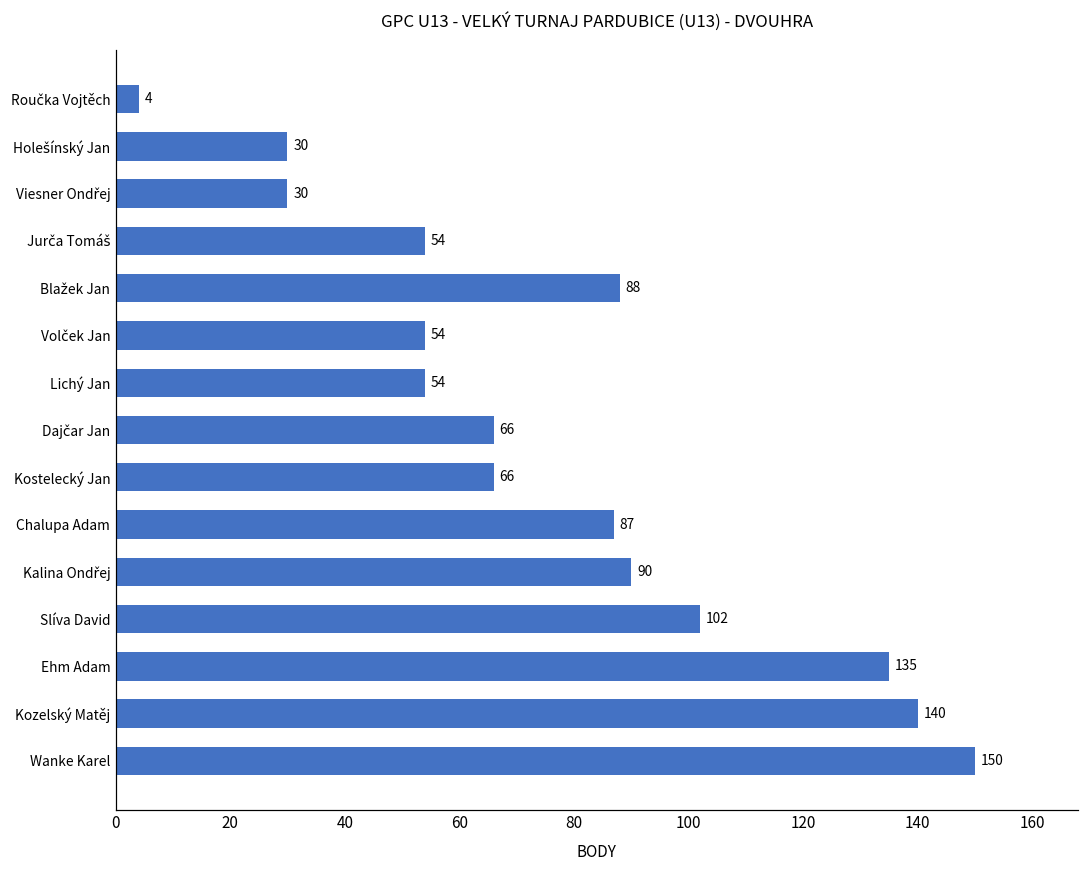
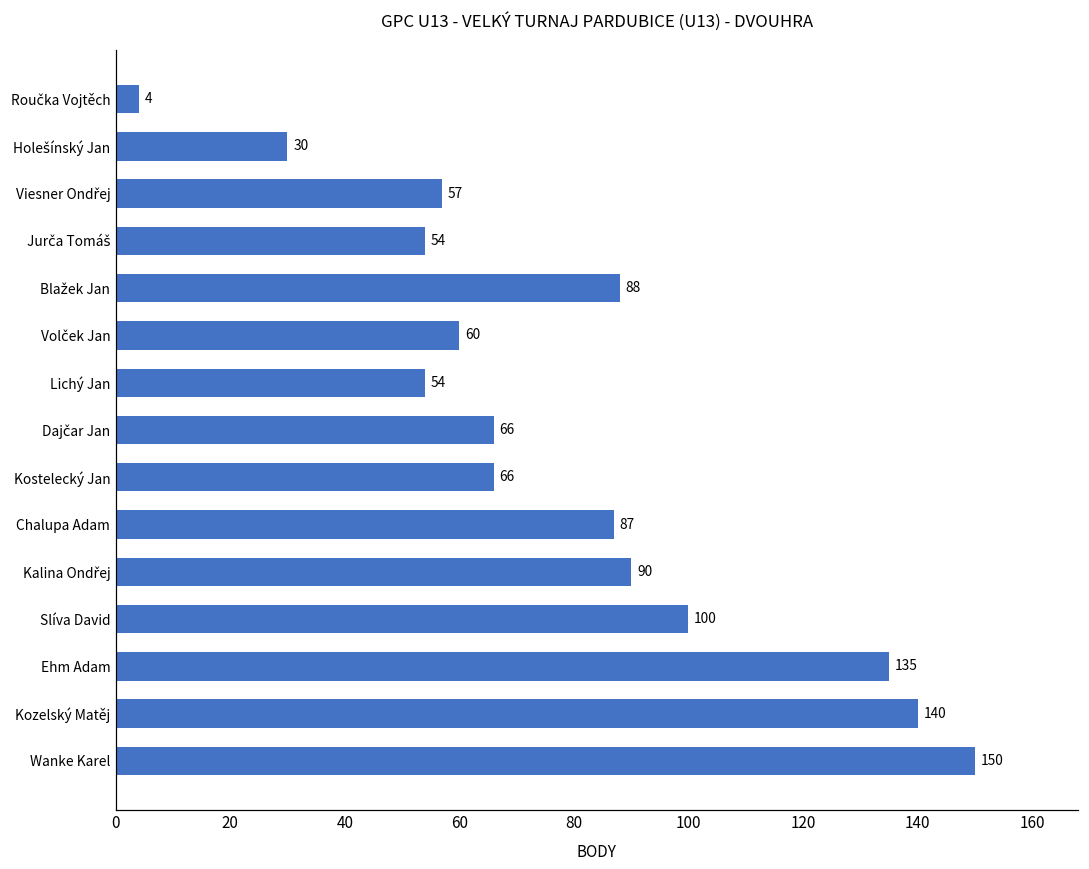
  {
    "Roučka Vojtěch": 4,
    "Holešínský Jan": 30,
-   "Viesner Ondřej": 30,
+   "Viesner Ondřej": 57,
    "Jurča Tomáš": 54,
    "Blažek Jan": 88,
-   "Volček Jan": 54,
+   "Volček Jan": 60,
    "Lichý Jan": 54,
    "Dajčar Jan": 66,
    "Kostelecký Jan": 66,
    "Chalupa Adam": 87,
    "Kalina Ondřej": 90,
-   "Slíva David": 102,
+   "Slíva David": 100,
    "Ehm Adam": 135,
    "Kozelský Matěj": 140,
    "Wanke Karel": 150
  }
